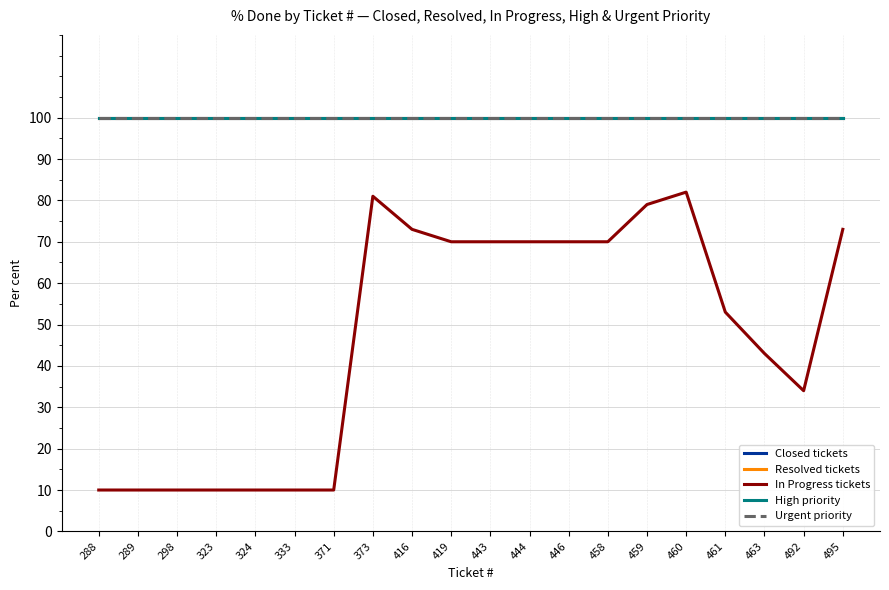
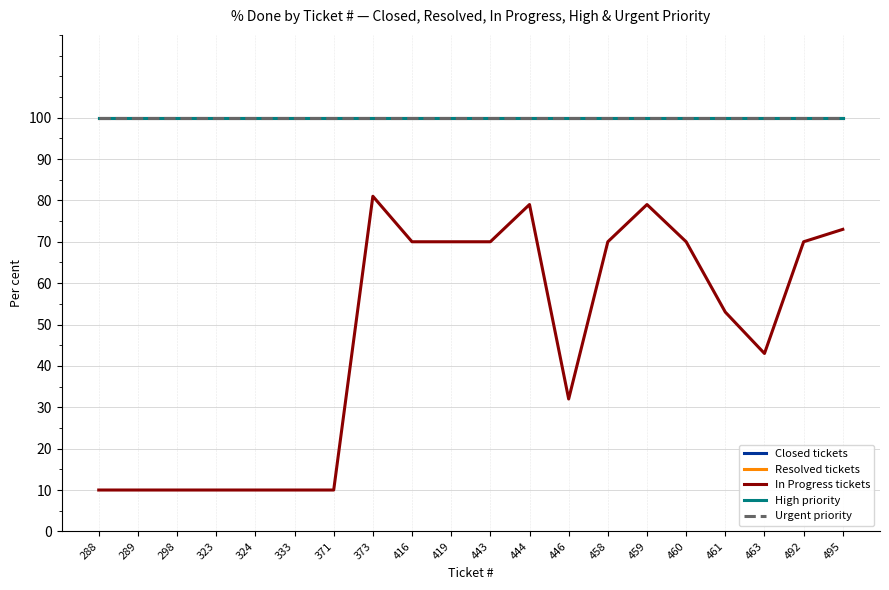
  {
    "Urgent priority": {
      "288": 100,
      "289": 100,
      "298": 100,
      "323": 100,
      "324": 100,
      "333": 100,
      "371": 100,
      "373": 100,
      "416": 100,
      "419": 100,
      "443": 100,
      "444": 100,
      "446": 100,
      "458": 100,
      "459": 100,
      "460": 100,
      "461": 100,
      "463": 100,
      "492": 100,
      "495": 100
    },
    "In Progress tickets": {
      "288": 10,
      "289": 10,
      "298": 10,
      "323": 10,
      "324": 10,
      "333": 10,
      "371": 10,
      "373": 81,
-     "416": 73,
+     "416": 70,
      "419": 70,
      "443": 70,
-     "444": 70,
-     "446": 70,
+     "444": 79,
+     "446": 32,
      "458": 70,
      "459": 79,
-     "460": 82,
+     "460": 70,
      "461": 53,
      "463": 43,
-     "492": 34,
+     "492": 70,
      "495": 73
    }
  }
